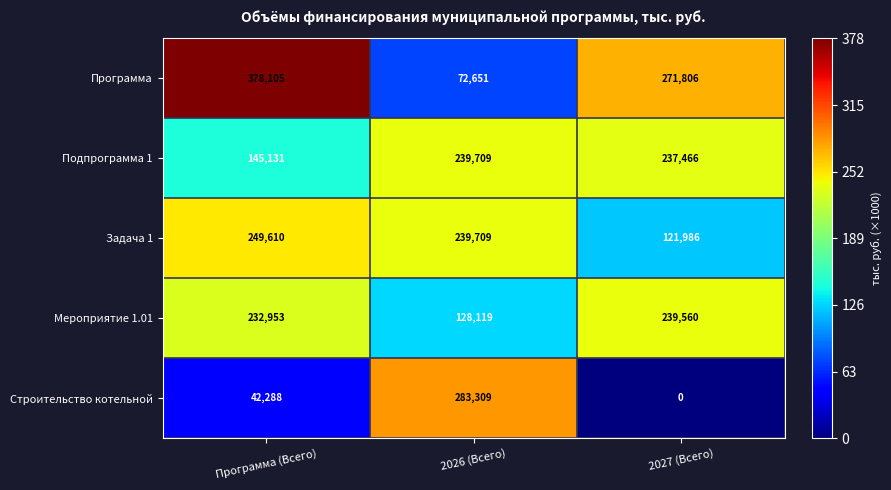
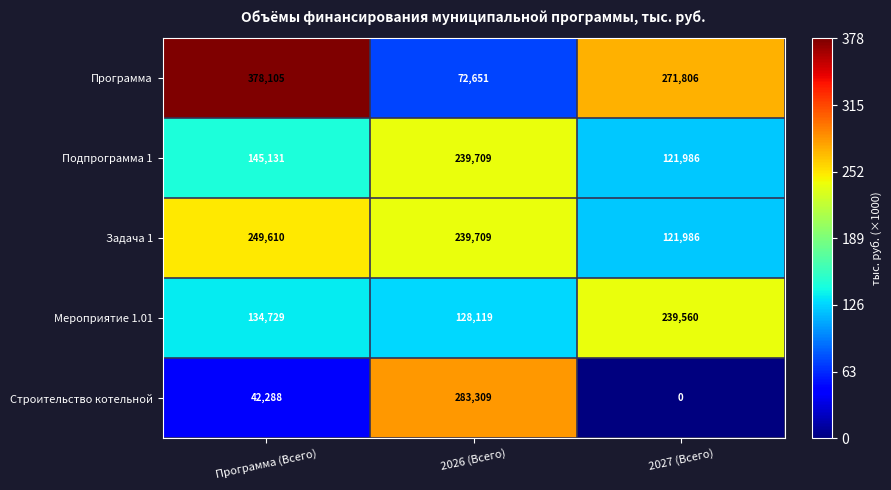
  {
    "Программа": {
      "Программа (Всего)": "378,105",
      "2026 (Всего)": "72,651",
      "2027 (Всего)": "271,806"
    },
    "Подпрограмма 1": {
      "Программа (Всего)": "145,131",
      "2026 (Всего)": "239,709",
-     "2027 (Всего)": "237,466"
+     "2027 (Всего)": "121,986"
    },
    "Задача 1": {
      "Программа (Всего)": "249,610",
      "2026 (Всего)": "239,709",
      "2027 (Всего)": "121,986"
    },
    "Мероприятие 1.01": {
-     "Программа (Всего)": "232,953",
+     "Программа (Всего)": "134,729",
      "2026 (Всего)": "128,119",
      "2027 (Всего)": "239,560"
    },
    "Строительство котельной": {
      "Программа (Всего)": "42,288",
      "2026 (Всего)": "283,309",
      "2027 (Всего)": "0"
    }
  }
